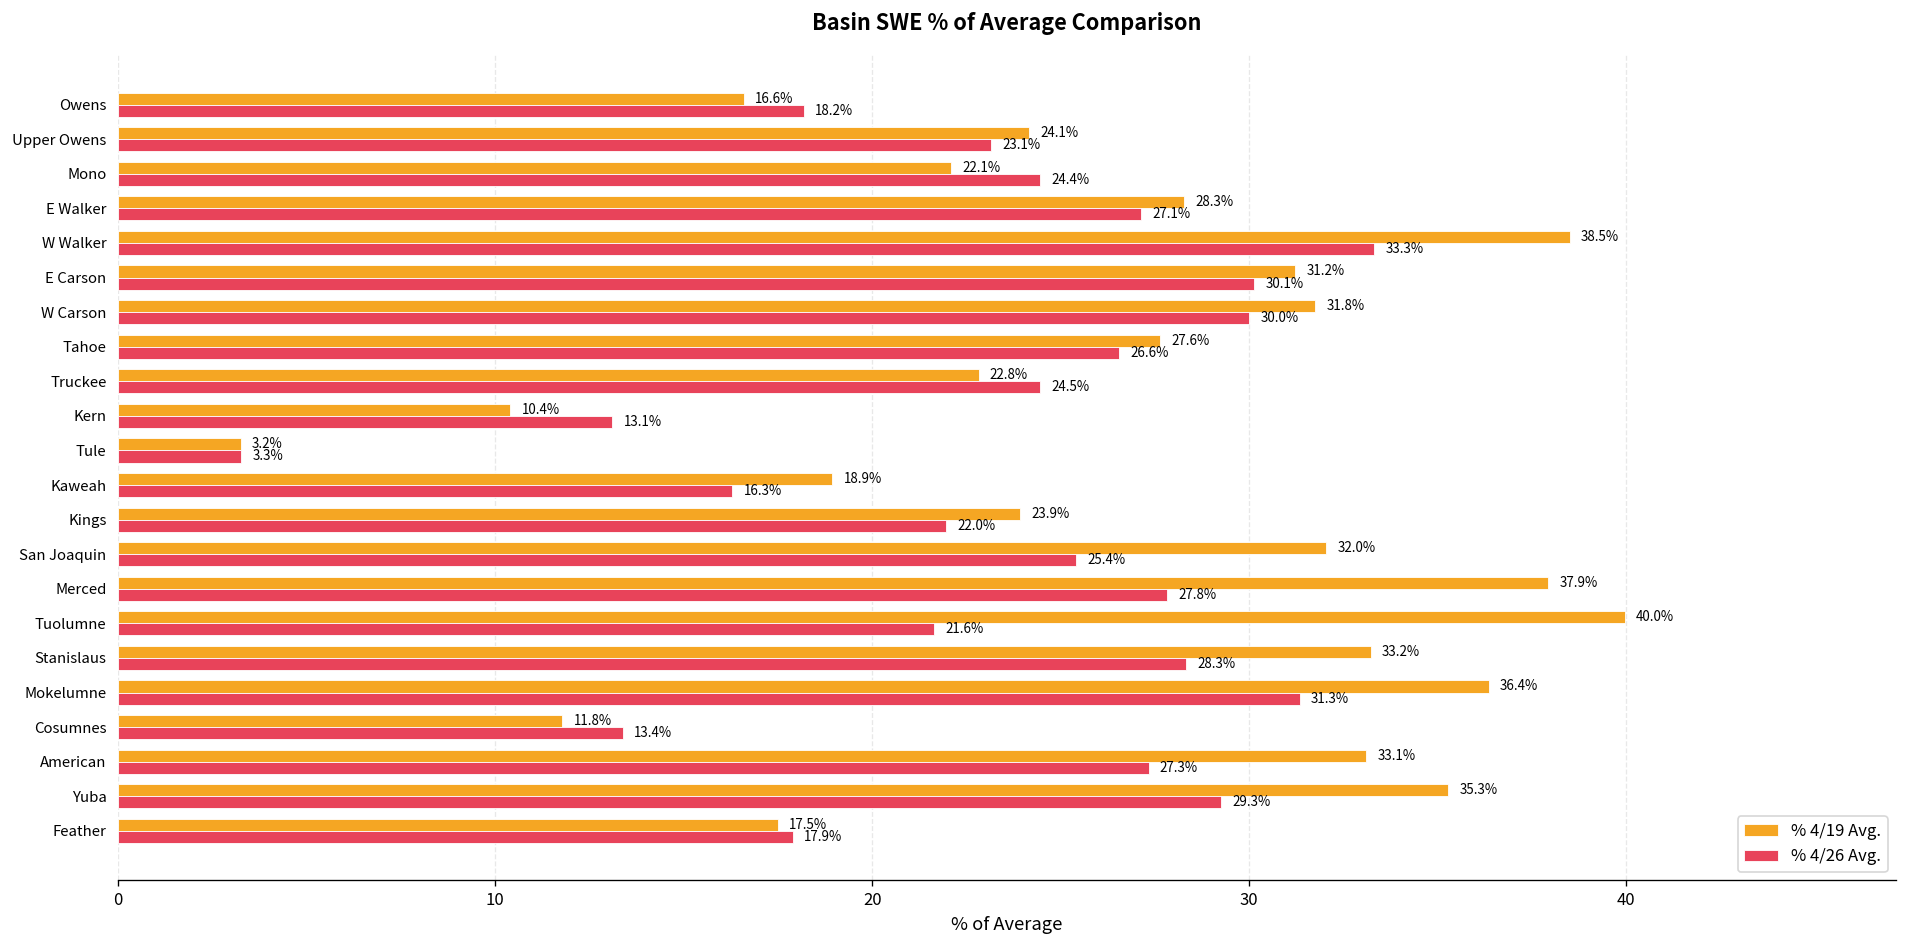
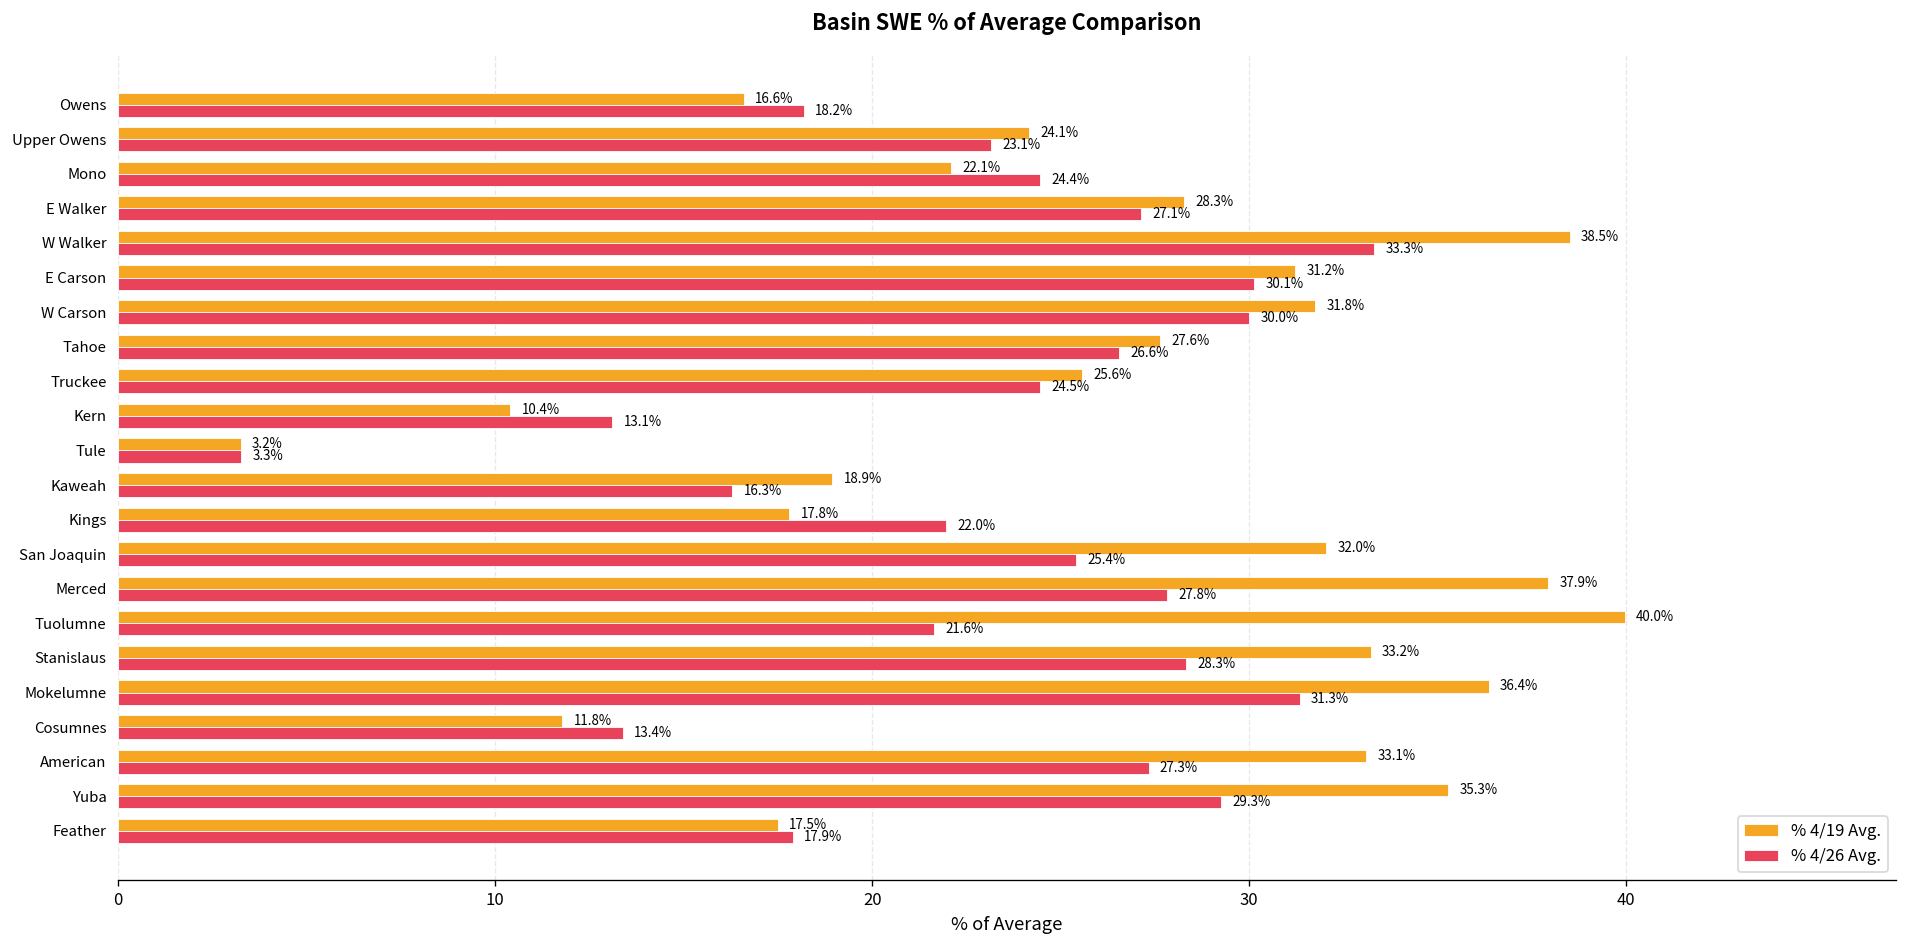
  {
    "% 4/19 Avg.": {
      "Owens": "16.6%",
      "Upper Owens": "24.1%",
      "Mono": "22.1%",
      "E Walker": "28.3%",
      "W Walker": "38.5%",
      "E Carson": "31.2%",
      "W Carson": "31.8%",
      "Tahoe": "27.6%",
-     "Truckee": "22.8%",
+     "Truckee": "25.6%",
      "Kern": "10.4%",
      "Tule": "3.2%",
      "Kaweah": "18.9%",
-     "Kings": "23.9%",
+     "Kings": "17.8%",
      "San Joaquin": "32.0%",
      "Merced": "37.9%",
      "Tuolumne": "40.0%",
      "Stanislaus": "33.2%",
      "Mokelumne": "36.4%",
      "Cosumnes": "11.8%",
      "American": "33.1%",
      "Yuba": "35.3%",
      "Feather": "17.5%"
    },
    "% 4/26 Avg.": {
      "Owens": "18.2%",
      "Upper Owens": "23.1%",
      "Mono": "24.4%",
      "E Walker": "27.1%",
      "W Walker": "33.3%",
      "E Carson": "30.1%",
      "W Carson": "30.0%",
      "Tahoe": "26.6%",
      "Truckee": "24.5%",
      "Kern": "13.1%",
      "Tule": "3.3%",
      "Kaweah": "16.3%",
      "Kings": "22.0%",
      "San Joaquin": "25.4%",
      "Merced": "27.8%",
      "Tuolumne": "21.6%",
      "Stanislaus": "28.3%",
      "Mokelumne": "31.3%",
      "Cosumnes": "13.4%",
      "American": "27.3%",
      "Yuba": "29.3%",
      "Feather": "17.9%"
    }
  }
